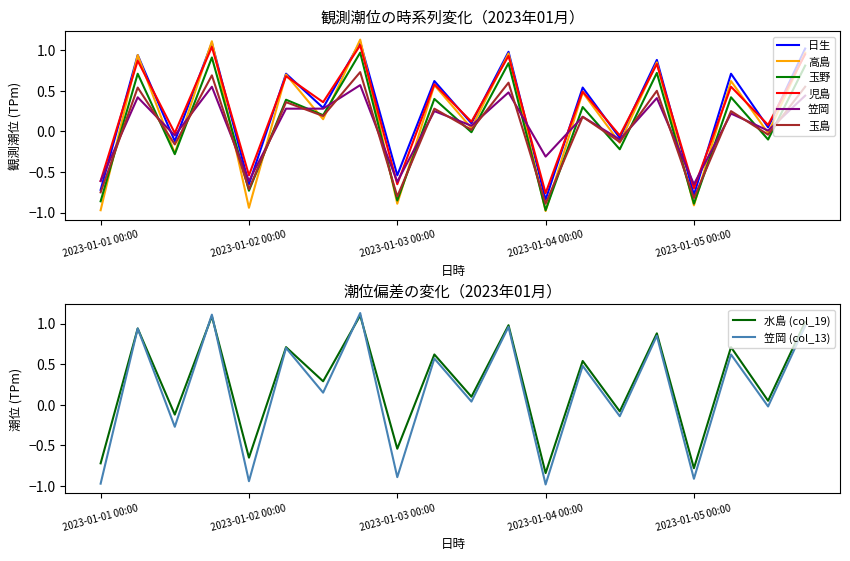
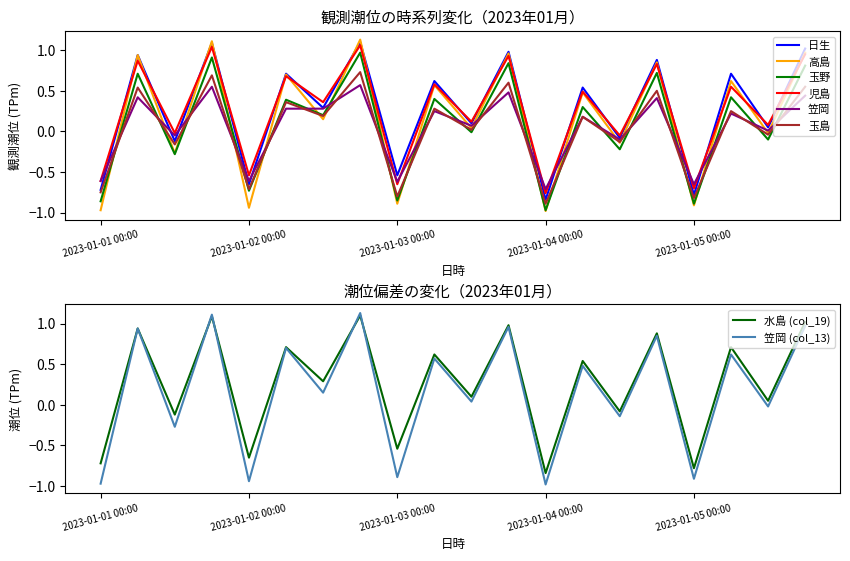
  {
    "観測潮位の時系列変化（2023年01月）": {
      "日生": {
        "2023-01-02 00:00": -0.7,
        "2023-01-03 00:00": -0.5,
        "2023-01-04 00:00": -0.8,
        "2023-01-05 00:00": -0.8
      },
      "高島": {
        "2023-01-01 00:00": -1.0,
        "2023-01-02 00:00": -0.9,
        "2023-01-03 00:00": -0.9
      },
      "玉野": {
        "2023-01-01 00:00": -0.9,
        "2023-01-03 00:00": -0.9
      },
      "児島": {
        "2023-01-02 00:00": -0.5,
        "2023-01-04 00:00": -0.8,
        "2023-01-05 00:00": -0.7
      },
      "笠岡": {
        "2023-01-02 00:00": -0.6,
-       "2023-01-04 00:00": -0.3,
+       "2023-01-04 00:00": -0.7,
        "2023-01-05 00:00": -0.7
      },
      "玉島": {
        "2023-01-03 00:00": -0.8,
        "2023-01-04 00:00": -0.9,
        "2023-01-05 00:00": -0.8
      }
    },
    "潮位偏差の変化（2023年01月）": {
      "水島 (col_19)": {
        "2023-01-01 00:00": -0.7,
        "2023-01-02 00:00": -0.7,
        "2023-01-03 00:00": -0.5,
        "2023-01-04 00:00": -0.8,
        "2023-01-05 00:00": -0.8
      },
      "笠岡 (col_13)": {
        "2023-01-01 00:00": -1.0,
        "2023-01-02 00:00": -0.9,
        "2023-01-03 00:00": -0.9,
        "2023-01-04 00:00": -1.0,
        "2023-01-05 00:00": -0.9
      }
    }
  }
